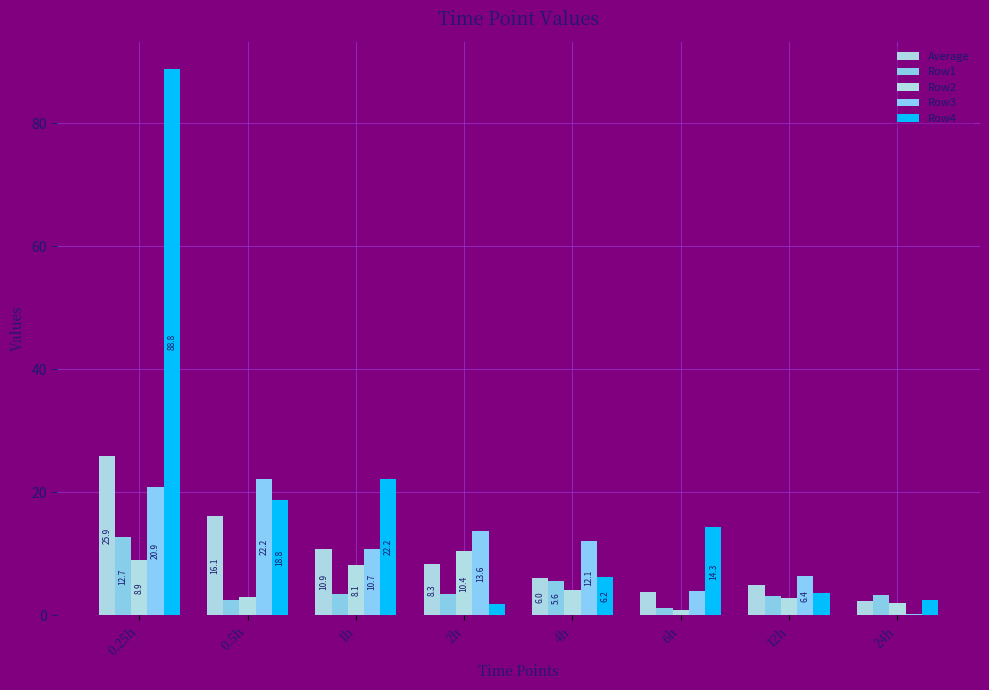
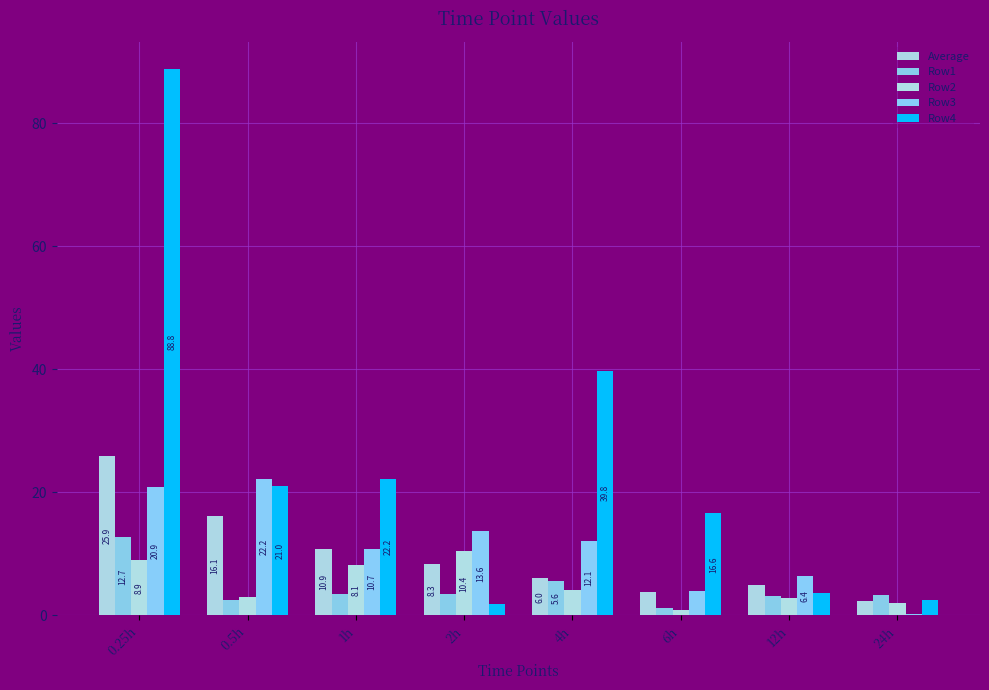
  {
    "Row4": {
      "0.25h": 88.8,
-     "0.5h": 18.8,
+     "0.5h": 21.0,
      "1h": 22.2,
-     "4h": 6.2,
-     "6h": 14.3
+     "4h": 39.8,
+     "6h": 16.6
    }
  }
